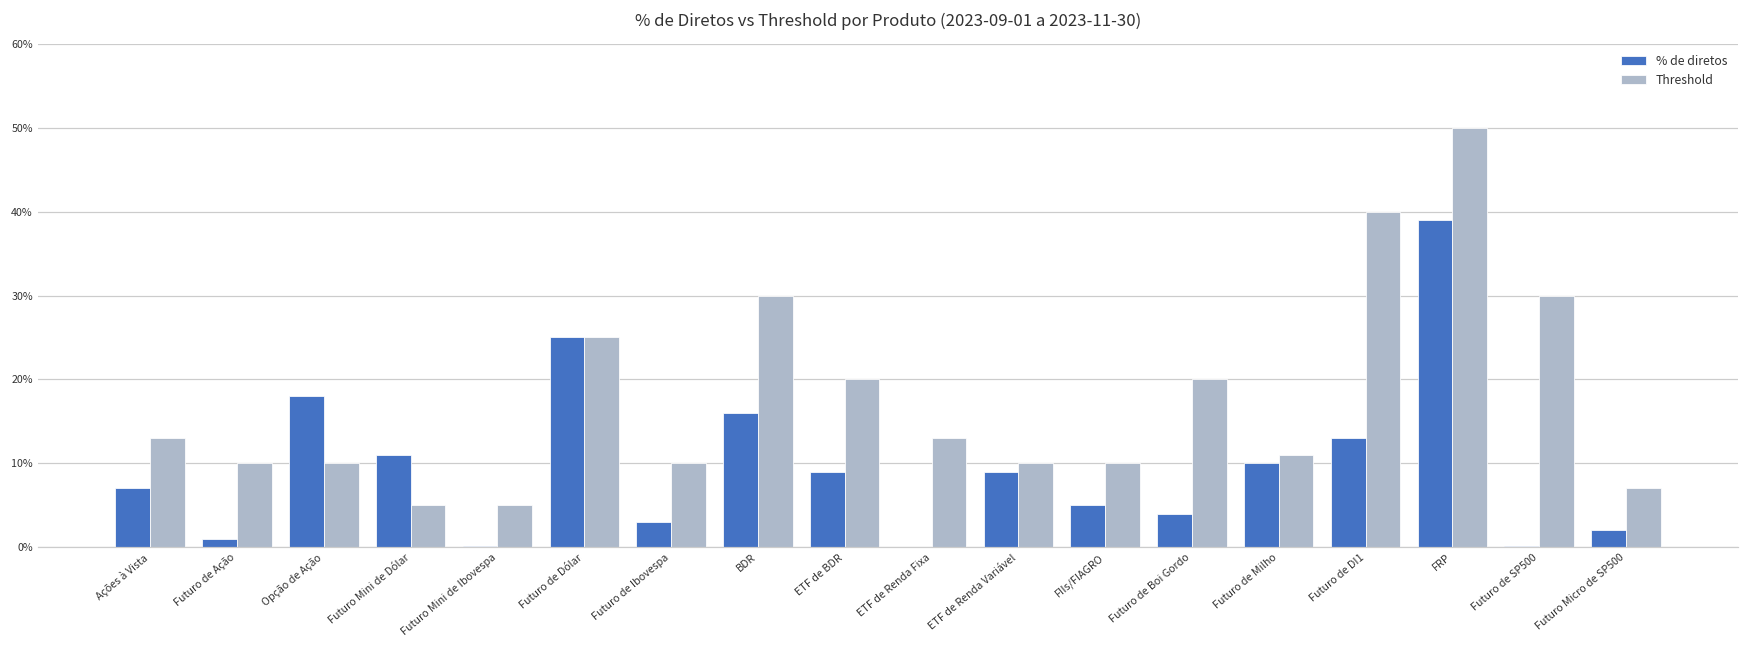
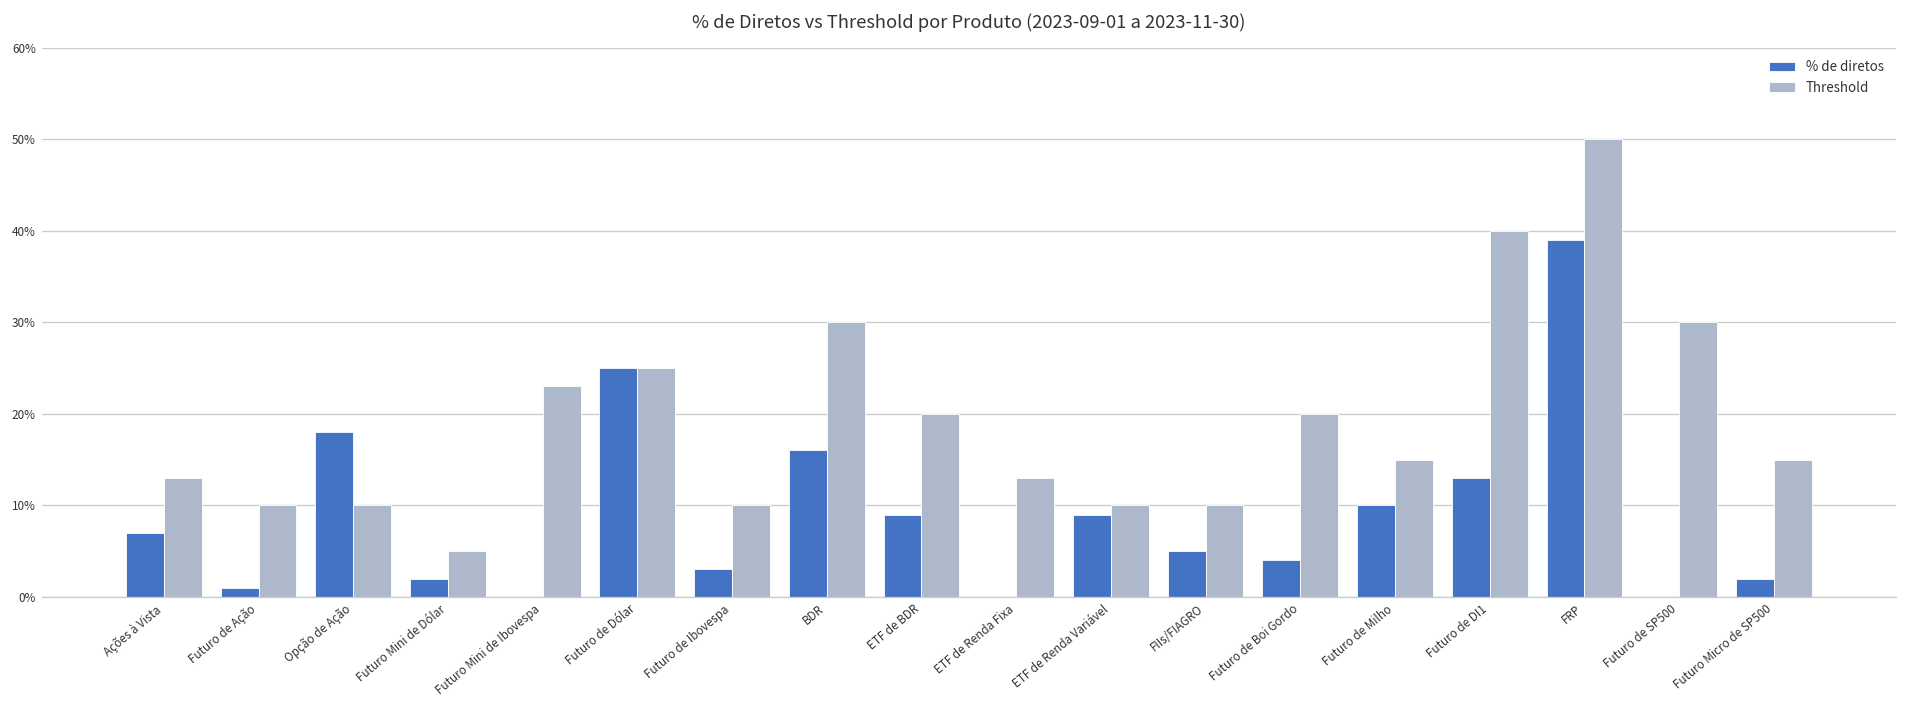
  {
    "% de diretos": {
      "Ações à Vista": "7%",
      "Futuro de Ação": "1%",
      "Opção de Ação": "18%",
-     "Futuro Mini de Dólar": "11%",
+     "Futuro Mini de Dólar": "2%",
      "Futuro de Dólar": "25%",
      "Futuro de Ibovespa": "3%",
      "BDR": "16%",
      "ETF de BDR": "9%",
      "ETF de Renda Fixa": "0%",
      "ETF de Renda Variável": "9%",
      "FIIs/FIAGRO": "5%",
      "Futuro de Boi Gordo": "4%",
      "Futuro de Milho": "10%",
      "Futuro de DI1": "13%",
      "FRP": "39%",
      "Futuro Micro de SP500": "2%"
    },
    "Threshold": {
      "Ações à Vista": "13%",
      "Futuro de Ação": "10%",
      "Opção de Ação": "10%",
      "Futuro Mini de Dólar": "5%",
-     "Futuro Mini de Ibovespa": "5%",
+     "Futuro Mini de Ibovespa": "23%",
      "Futuro de Dólar": "25%",
      "Futuro de Ibovespa": "10%",
      "BDR": "30%",
      "ETF de BDR": "20%",
      "ETF de Renda Fixa": "13%",
      "ETF de Renda Variável": "10%",
      "FIIs/FIAGRO": "10%",
      "Futuro de Boi Gordo": "20%",
-     "Futuro de Milho": "11%",
+     "Futuro de Milho": "15%",
      "Futuro de DI1": "40%",
      "FRP": "50%",
      "Futuro de SP500": "30%",
-     "Futuro Micro de SP500": "7%"
+     "Futuro Micro de SP500": "15%"
    }
  }
